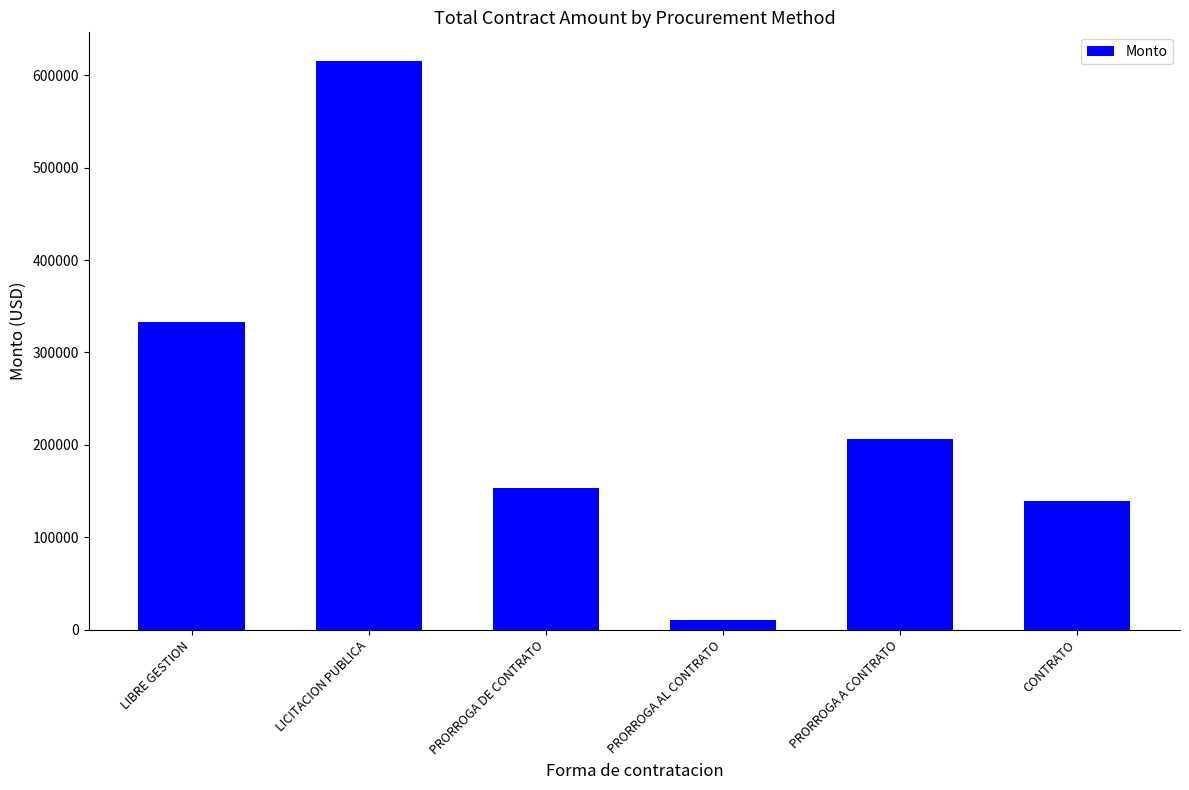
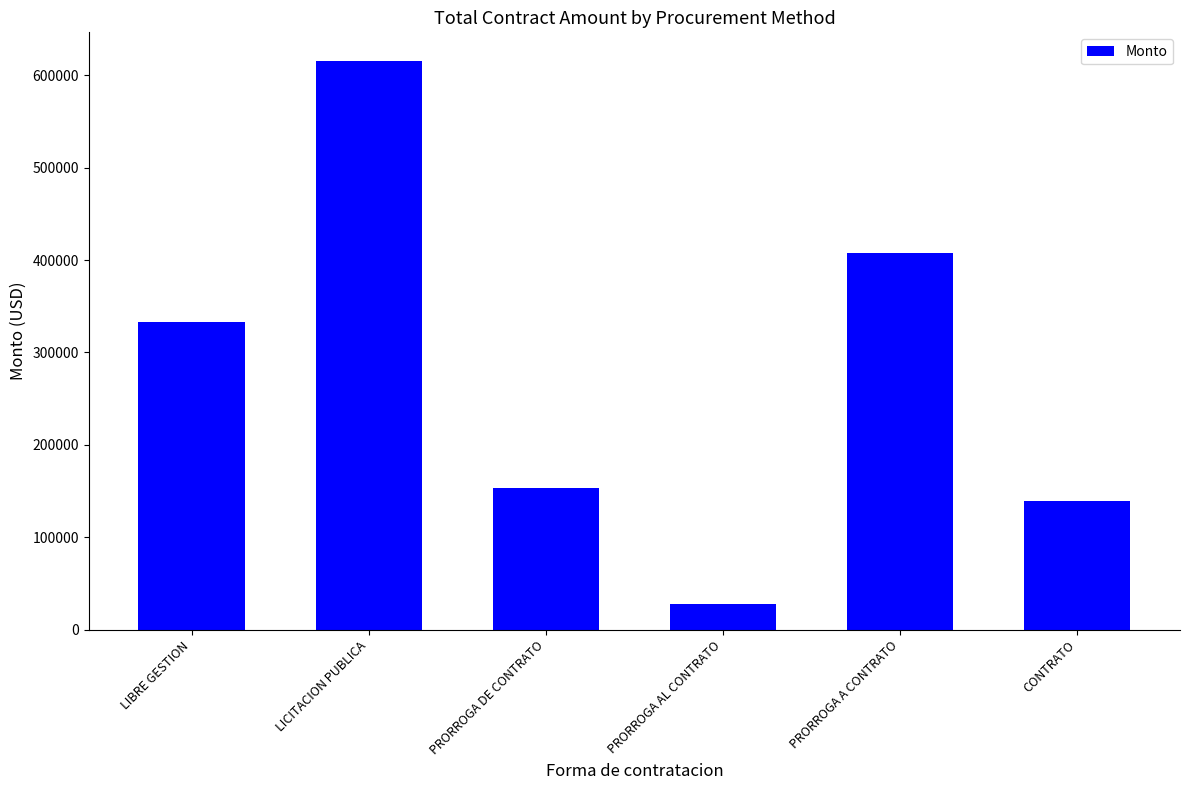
  {
    "LIBRE GESTION": 330000,
    "LICITACION PUBLICA": 620000,
    "PRORROGA DE CONTRATO": 150000,
-   "PRORROGA AL CONTRATO": 10000,
-   "PRORROGA A CONTRATO": 210000,
+   "PRORROGA AL CONTRATO": 30000,
+   "PRORROGA A CONTRATO": 410000,
    "CONTRATO": 140000
  }
